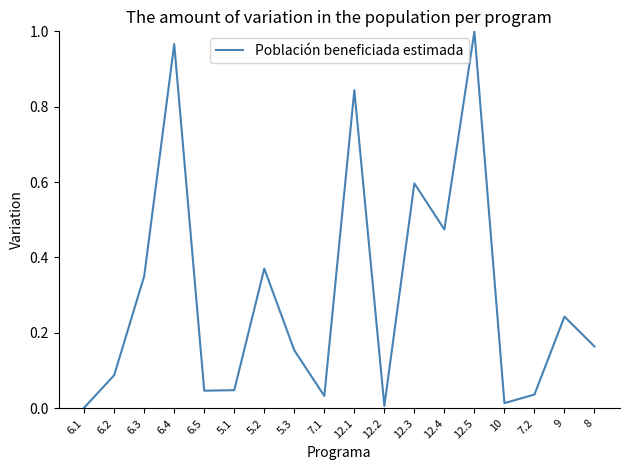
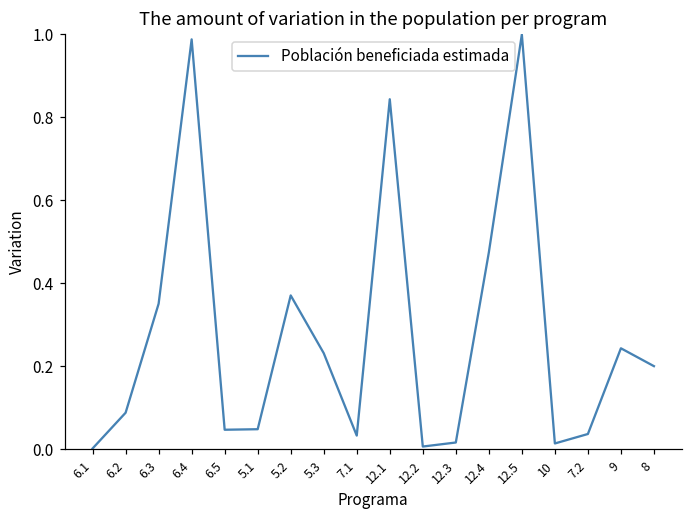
  {
    "6.1": 0.00,
    "6.2": 0.09,
    "6.3": 0.35,
-   "6.4": 0.97,
+   "6.4": 0.99,
    "6.5": 0.05,
    "5.1": 0.05,
    "5.2": 0.37,
-   "5.3": 0.15,
+   "5.3": 0.23,
    "7.1": 0.03,
    "12.1": 0.84,
    "12.2": 0.01,
-   "12.3": 0.60,
+   "12.3": 0.02,
    "12.4": 0.47,
    "12.5": 1.00,
    "10": 0.01,
    "7.2": 0.04,
    "9": 0.24,
-   "8": 0.16
+   "8": 0.20
  }
